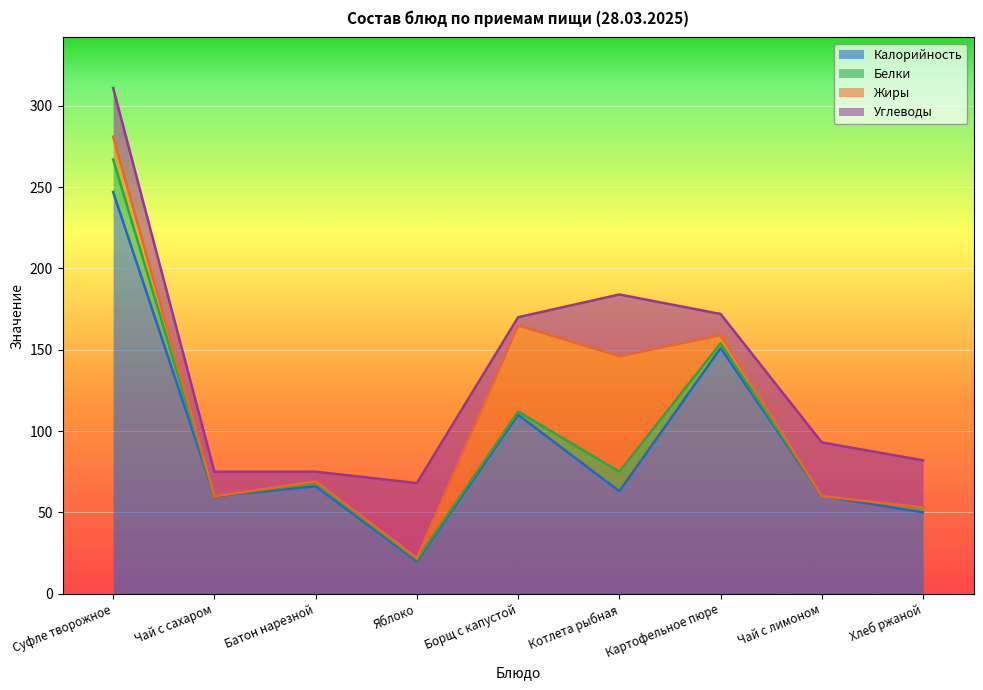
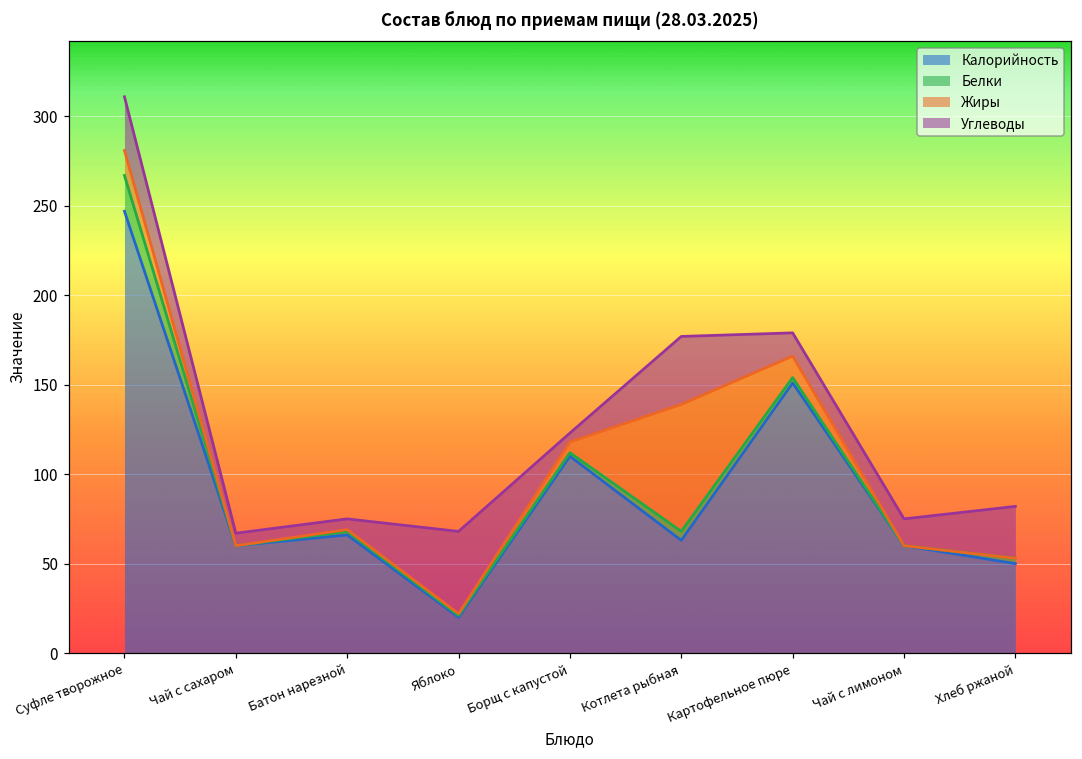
  {
    "Калорийность": {
      "Суфле творожное": 247,
      "Батон нарезной": 66,
      "Борщ с капустой": 110,
      "Котлета рыбная": 63,
      "Картофельное пюре": 151,
      "Хлеб ржаной": 50
    },
    "Белки": {
      "Суфле творожное": 20,
      "Борщ с капустой": 2,
-     "Котлета рыбная": 12,
+     "Котлета рыбная": 5,
      "Картофельное пюре": 3
    },
    "Жиры": {
      "Суфле творожное": 14,
-     "Борщ с капустой": 53,
+     "Борщ с капустой": 6,
      "Котлета рыбная": 71,
-     "Картофельное пюре": 5
+     "Картофельное пюре": 12
    },
    "Углеводы": {
      "Суфле творожное": 30,
-     "Чай с сахаром": 15,
+     "Чай с сахаром": 7,
      "Батон нарезной": 6,
      "Яблоко": 46,
      "Борщ с капустой": 5,
      "Котлета рыбная": 38,
      "Картофельное пюре": 13,
-     "Чай с лимоном": 33,
+     "Чай с лимоном": 15,
      "Хлеб ржаной": 29
    }
  }
